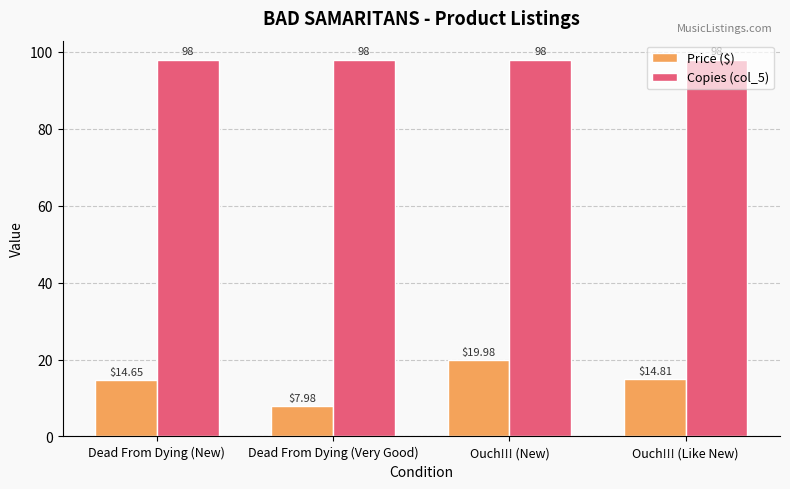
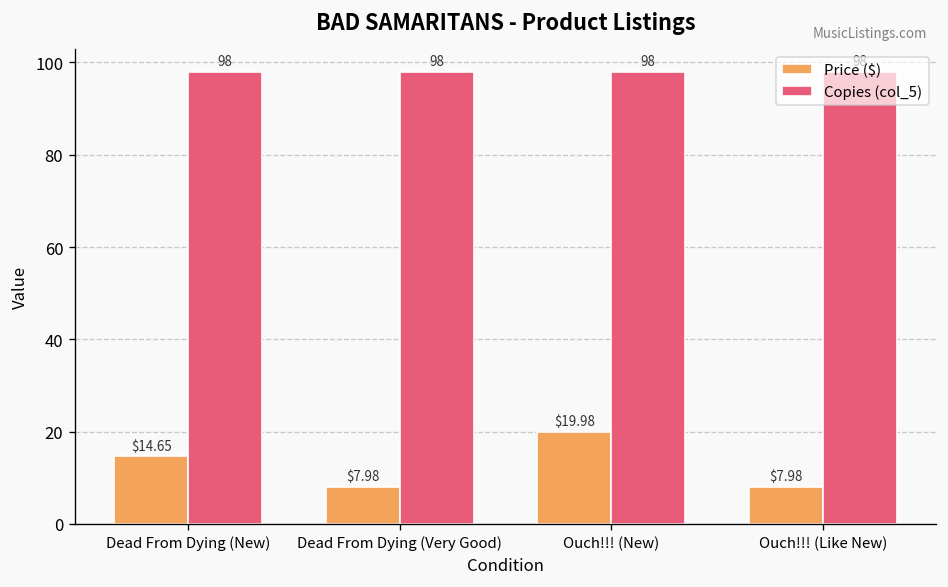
  {
    "Price ($)": {
      "Dead From Dying (New)": "$14.65",
      "Dead From Dying (Very Good)": "$7.98",
      "Ouch!!! (New)": "$19.98",
-     "Ouch!!! (Like New)": "$14.81"
+     "Ouch!!! (Like New)": "$7.98"
    },
    "Copies (col_5)": {
      "Dead From Dying (New)": "98",
      "Dead From Dying (Very Good)": "98",
      "Ouch!!! (New)": "98"
    }
  }
